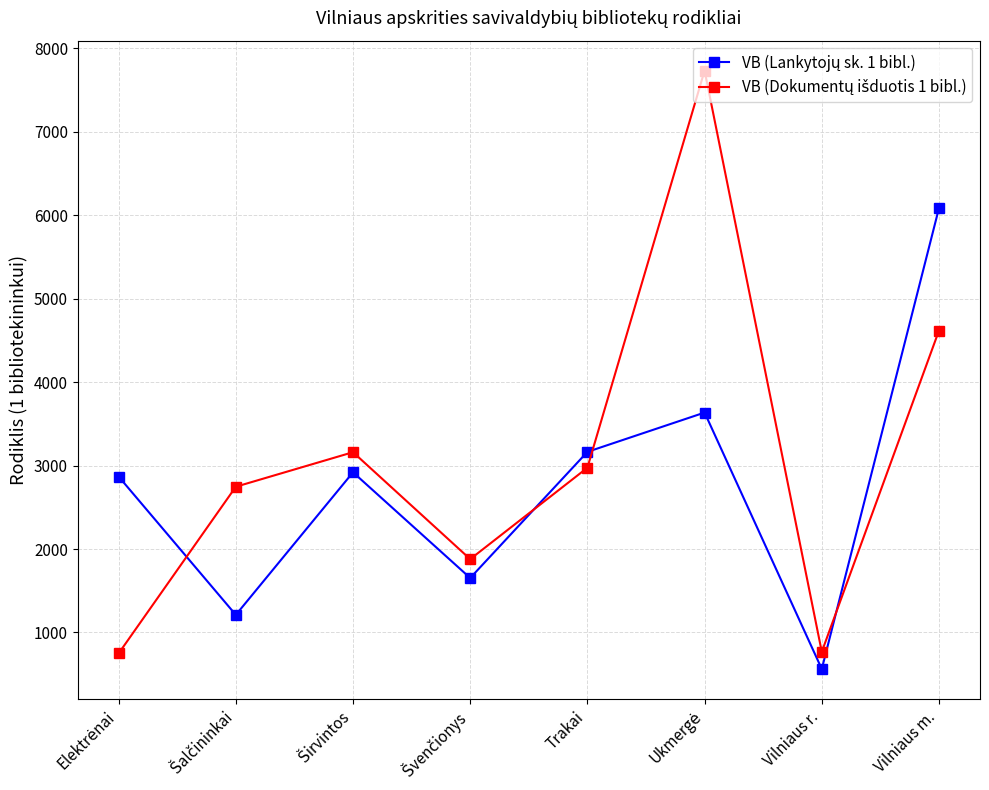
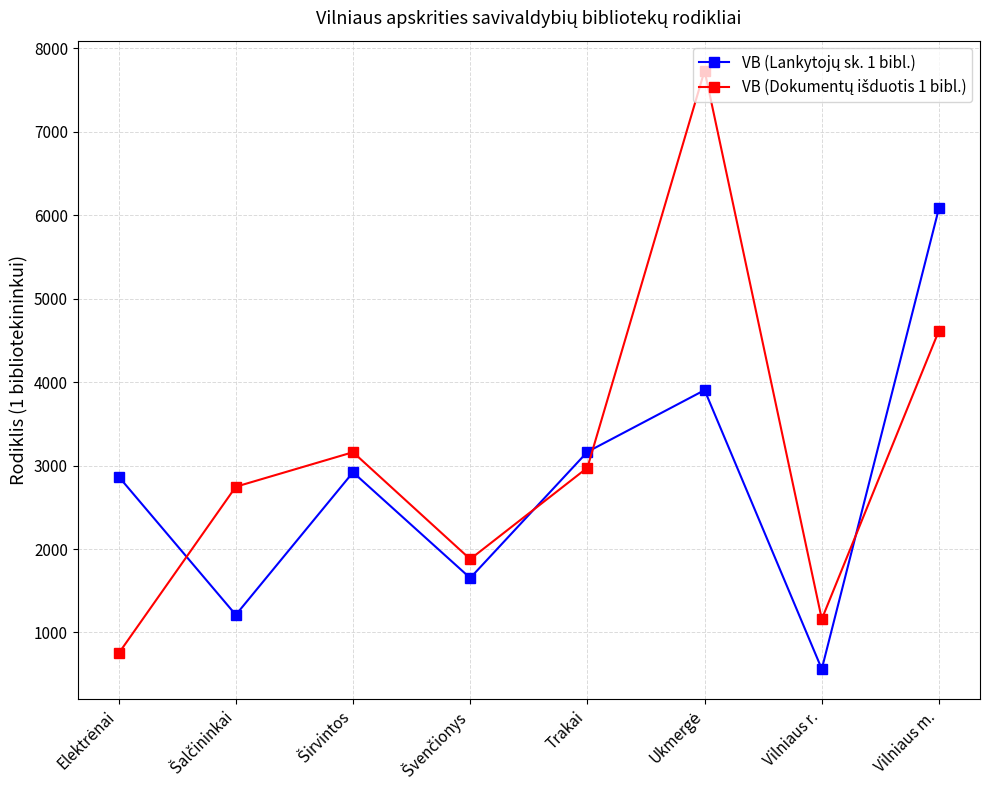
  {
    "VB (Lankytojų sk. 1 bibl.)": {
      "Elektrėnai": 2900,
      "Šalčininkai": 1200,
      "Širvintos": 2900,
      "Švenčionys": 1700,
      "Trakai": 3200,
-     "Ukmergė": 3600,
+     "Ukmergė": 3900,
      "Vilniaus r.": 600,
      "Vilniaus m.": 6100
    },
    "VB (Dokumentų išduotis 1 bibl.)": {
      "Elektrėnai": 700,
      "Šalčininkai": 2700,
      "Širvintos": 3200,
      "Švenčionys": 1900,
      "Trakai": 3000,
-     "Vilniaus r.": 800,
+     "Vilniaus r.": 1200,
      "Vilniaus m.": 4600
    }
  }
